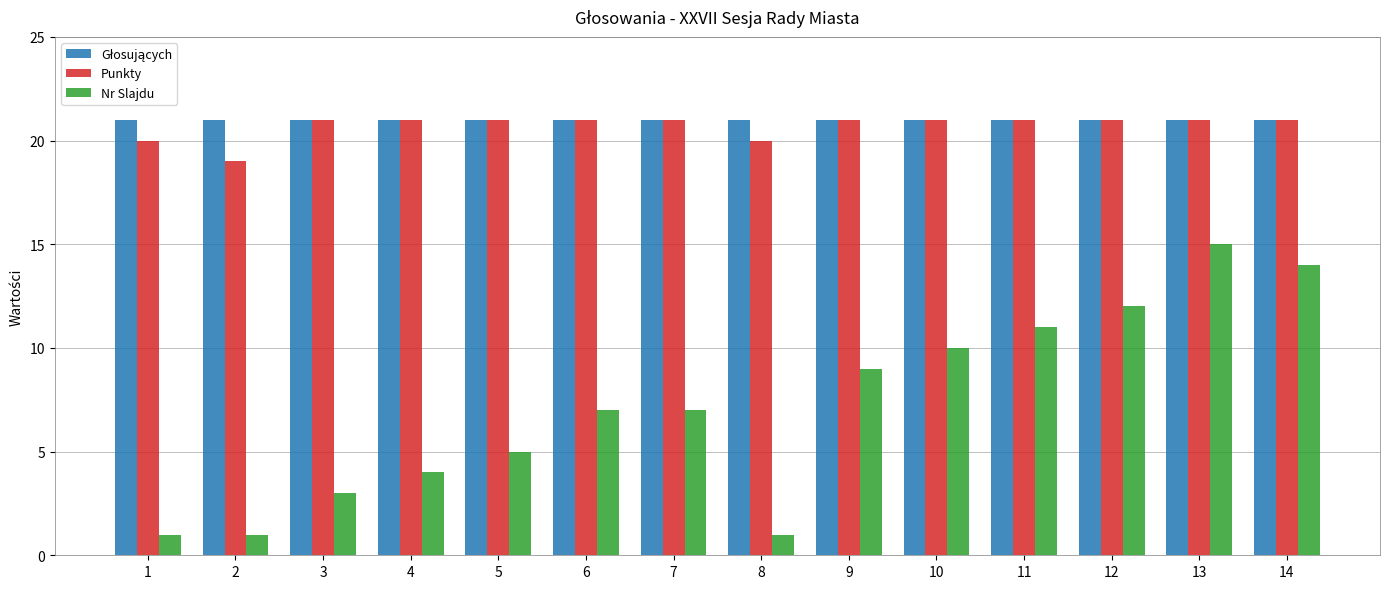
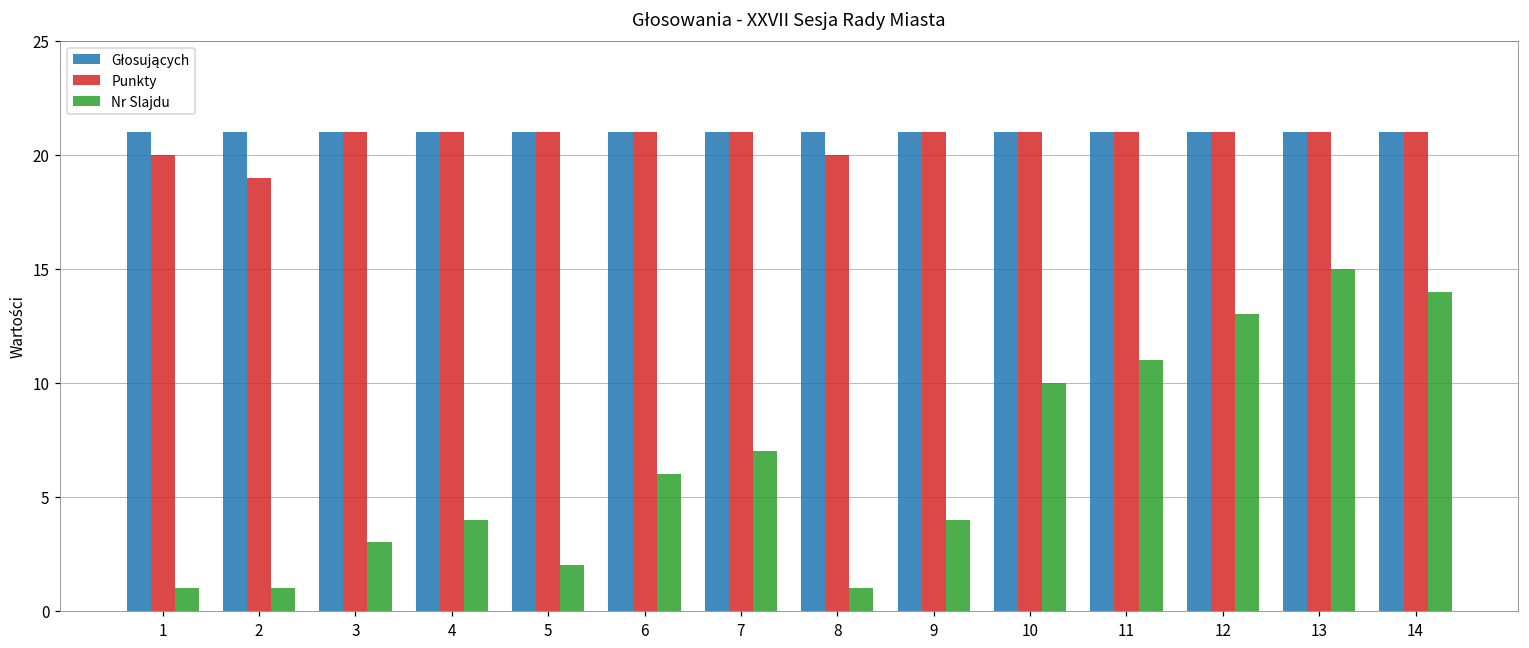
  {
    "Głosujących": {
      "1": 21,
      "2": 21,
      "3": 21,
      "4": 21,
      "5": 21,
      "6": 21,
      "7": 21,
      "8": 21,
      "9": 21,
      "10": 21,
      "11": 21,
      "12": 21,
      "13": 21,
      "14": 21
    },
    "Punkty": {
      "1": 20,
      "2": 19,
      "3": 21,
      "4": 21,
      "5": 21,
      "6": 21,
      "7": 21,
      "8": 20,
      "9": 21,
      "10": 21,
      "11": 21,
      "12": 21,
      "13": 21,
      "14": 21
    },
    "Nr Slajdu": {
      "1": 1,
      "2": 1,
      "3": 3,
      "4": 4,
-     "5": 5,
-     "6": 7,
+     "5": 2,
+     "6": 6,
      "7": 7,
      "8": 1,
-     "9": 9,
+     "9": 4,
      "10": 10,
      "11": 11,
-     "12": 12,
+     "12": 13,
      "13": 15,
      "14": 14
    }
  }
